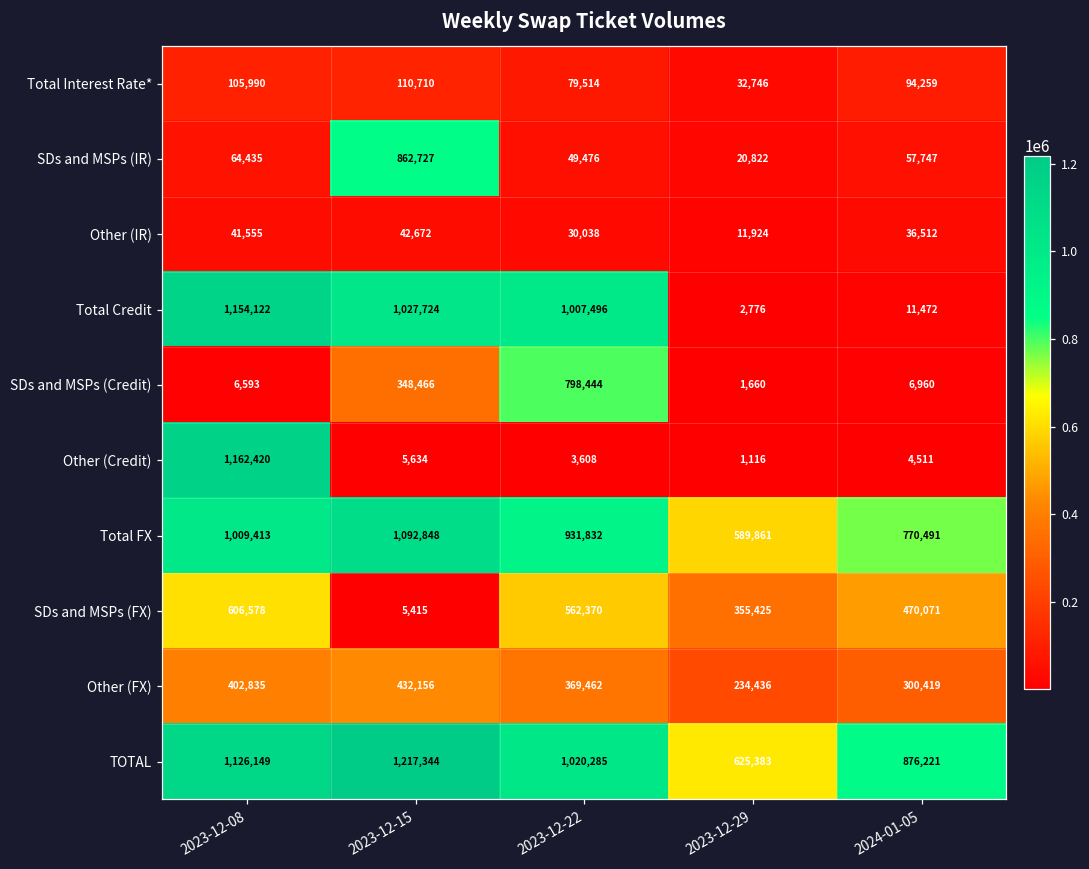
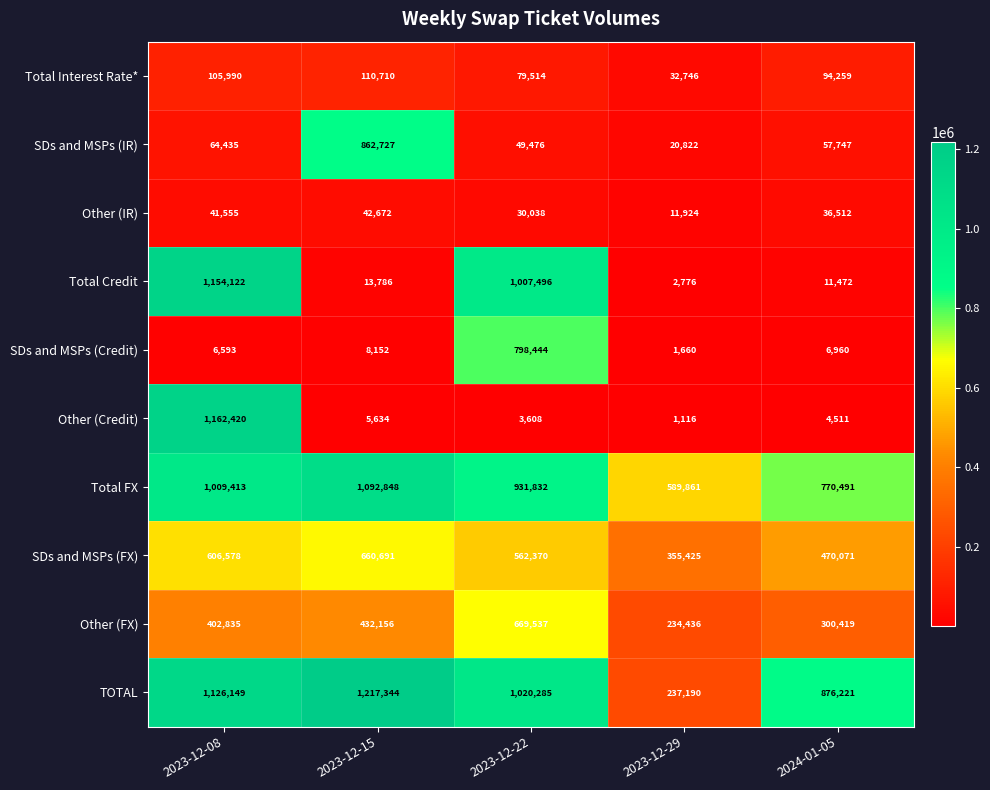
  {
    "Total Interest Rate*": {
      "2023-12-08": "105,990",
      "2023-12-15": "110,710",
      "2023-12-22": "79,514",
      "2023-12-29": "32,746",
      "2024-01-05": "94,259"
    },
    "SDs and MSPs (IR)": {
      "2023-12-08": "64,435",
      "2023-12-15": "862,727",
      "2023-12-22": "49,476",
      "2023-12-29": "20,822",
      "2024-01-05": "57,747"
    },
    "Other (IR)": {
      "2023-12-08": "41,555",
      "2023-12-15": "42,672",
      "2023-12-22": "30,038",
      "2023-12-29": "11,924",
      "2024-01-05": "36,512"
    },
    "Total Credit": {
      "2023-12-08": "1,154,122",
-     "2023-12-15": "1,027,724",
+     "2023-12-15": "13,786",
      "2023-12-22": "1,007,496",
      "2023-12-29": "2,776",
      "2024-01-05": "11,472"
    },
    "SDs and MSPs (Credit)": {
      "2023-12-08": "6,593",
-     "2023-12-15": "348,466",
+     "2023-12-15": "8,152",
      "2023-12-22": "798,444",
      "2023-12-29": "1,660",
      "2024-01-05": "6,960"
    },
    "Other (Credit)": {
      "2023-12-08": "1,162,420",
      "2023-12-15": "5,634",
      "2023-12-22": "3,608",
      "2023-12-29": "1,116",
      "2024-01-05": "4,511"
    },
    "Total FX": {
      "2023-12-08": "1,009,413",
      "2023-12-15": "1,092,848",
      "2023-12-22": "931,832",
      "2023-12-29": "589,861",
      "2024-01-05": "770,491"
    },
    "SDs and MSPs (FX)": {
      "2023-12-08": "606,578",
-     "2023-12-15": "5,415",
+     "2023-12-15": "660,691",
      "2023-12-22": "562,370",
      "2023-12-29": "355,425",
      "2024-01-05": "470,071"
    },
    "Other (FX)": {
      "2023-12-08": "402,835",
      "2023-12-15": "432,156",
-     "2023-12-22": "369,462",
+     "2023-12-22": "669,537",
      "2023-12-29": "234,436",
      "2024-01-05": "300,419"
    },
    "TOTAL": {
      "2023-12-08": "1,126,149",
      "2023-12-15": "1,217,344",
      "2023-12-22": "1,020,285",
-     "2023-12-29": "625,383",
+     "2023-12-29": "237,190",
      "2024-01-05": "876,221"
    }
  }
